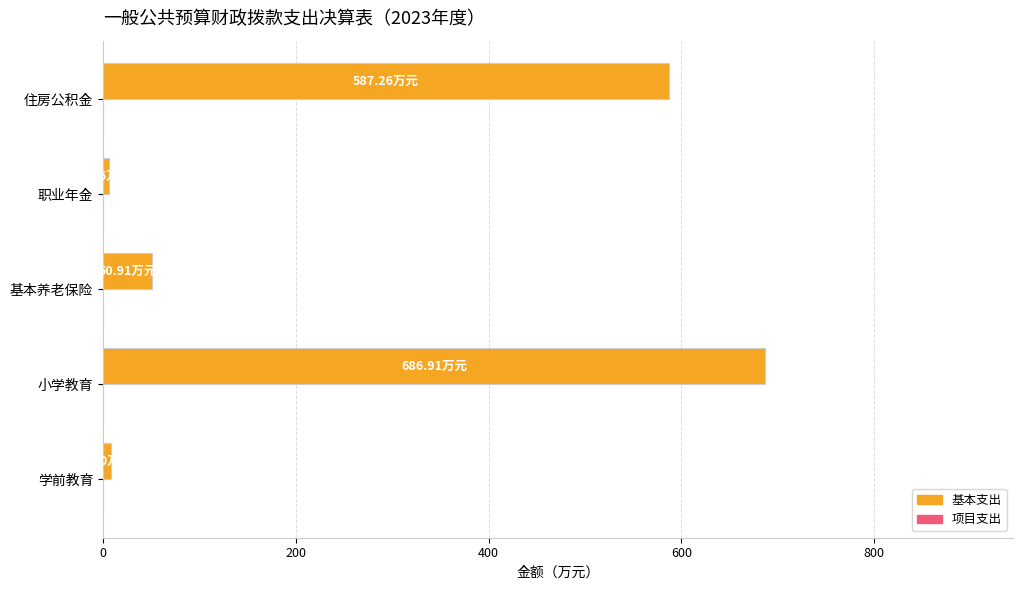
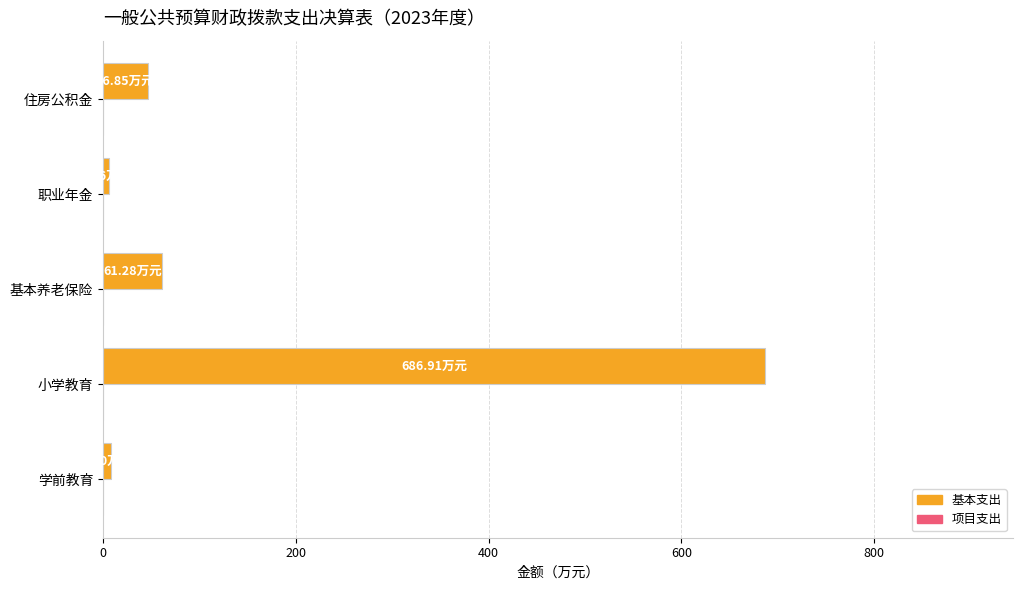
  {
    "基本支出": {
-     "住房公积金": 587.26,
-     "基本养老保险": 50.91,
+     "住房公积金": 46.85,
+     "基本养老保险": 61.28,
      "小学教育": 686.91
    },
    "项目支出": {
      "住房公积金": 0,
      "职业年金": 0,
      "基本养老保险": 0,
      "小学教育": 0,
      "学前教育": 0
    }
  }
